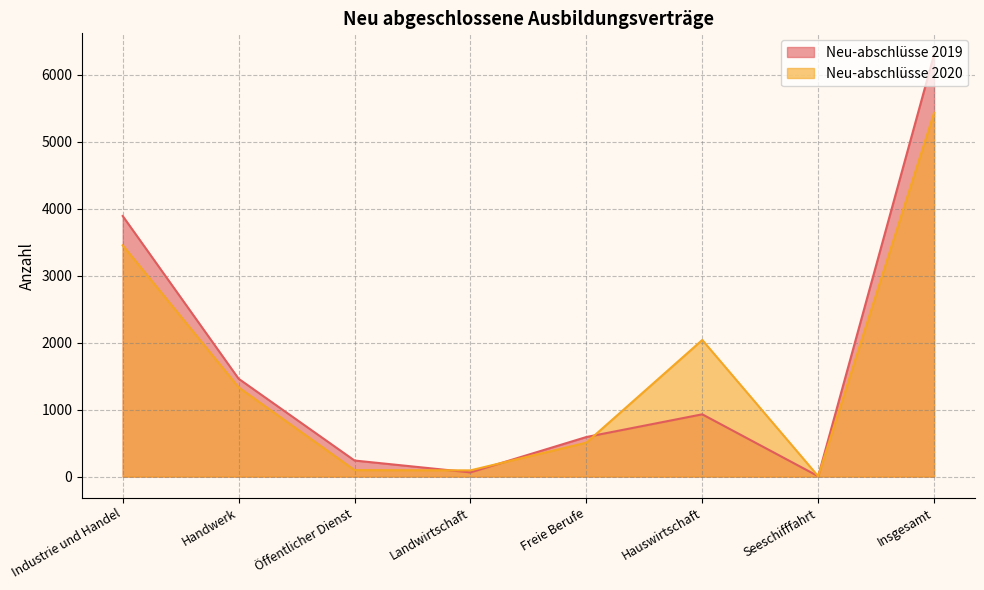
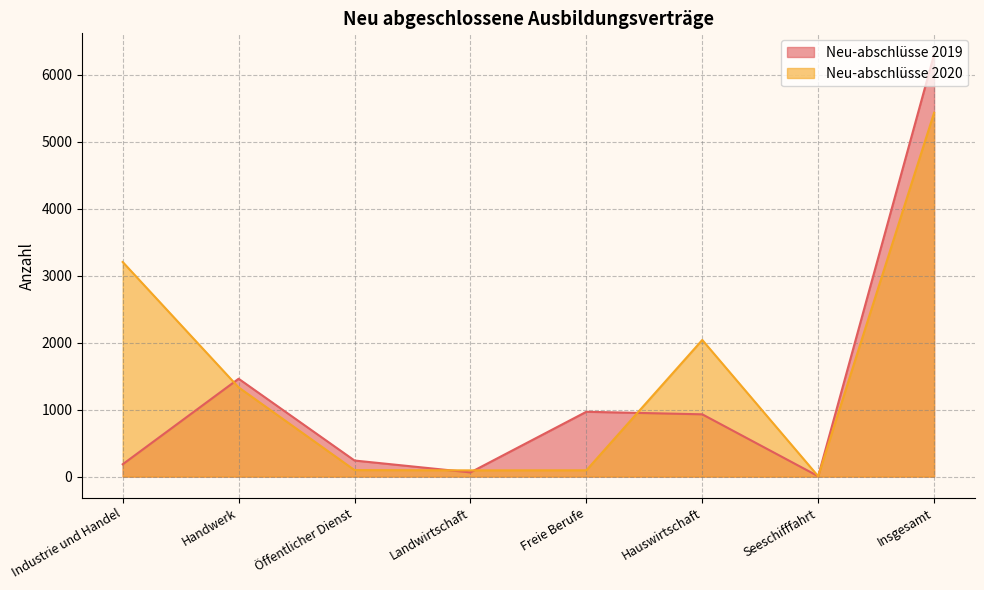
  {
    "Neu-abschlüsse 2019": {
-     "Industrie und Handel": 3900,
+     "Industrie und Handel": 200,
      "Handwerk": 1500,
      "Öffentlicher Dienst": 200,
-     "Freie Berufe": 600,
+     "Freie Berufe": 1000,
      "Hauswirtschaft": 900
    },
    "Neu-abschlüsse 2020": {
-     "Industrie und Handel": 3500,
+     "Industrie und Handel": 3200,
      "Handwerk": 1300,
      "Öffentlicher Dienst": 100,
-     "Freie Berufe": 500,
+     "Freie Berufe": 100,
      "Hauswirtschaft": 2000,
      "Insgesamt": 5400
    }
  }
